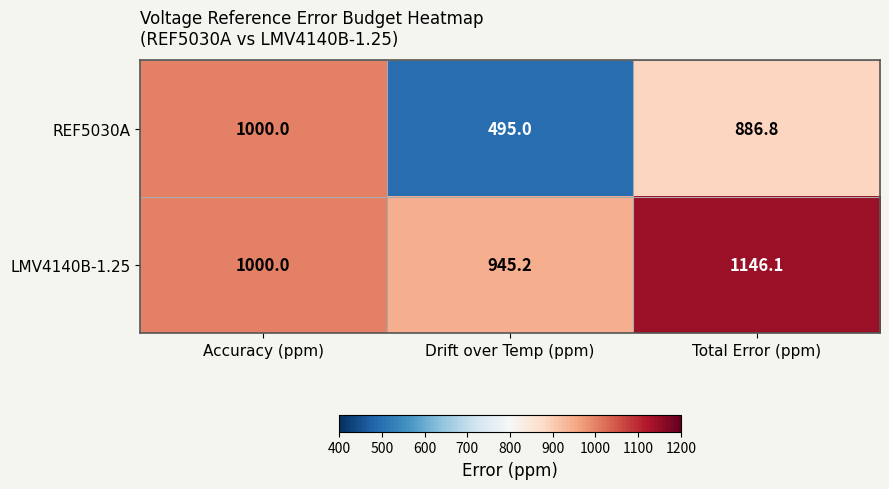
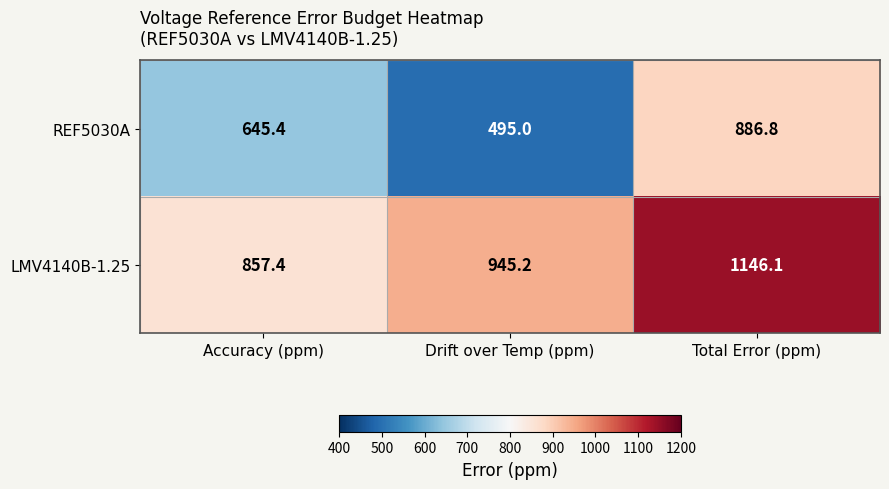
  {
    "REF5030A": {
-     "Accuracy (ppm)": 1000.0,
+     "Accuracy (ppm)": 645.4,
      "Drift over Temp (ppm)": 495.0,
      "Total Error (ppm)": 886.8
    },
    "LMV4140B-1.25": {
-     "Accuracy (ppm)": 1000.0,
+     "Accuracy (ppm)": 857.4,
      "Drift over Temp (ppm)": 945.2,
      "Total Error (ppm)": 1146.1
    }
  }
